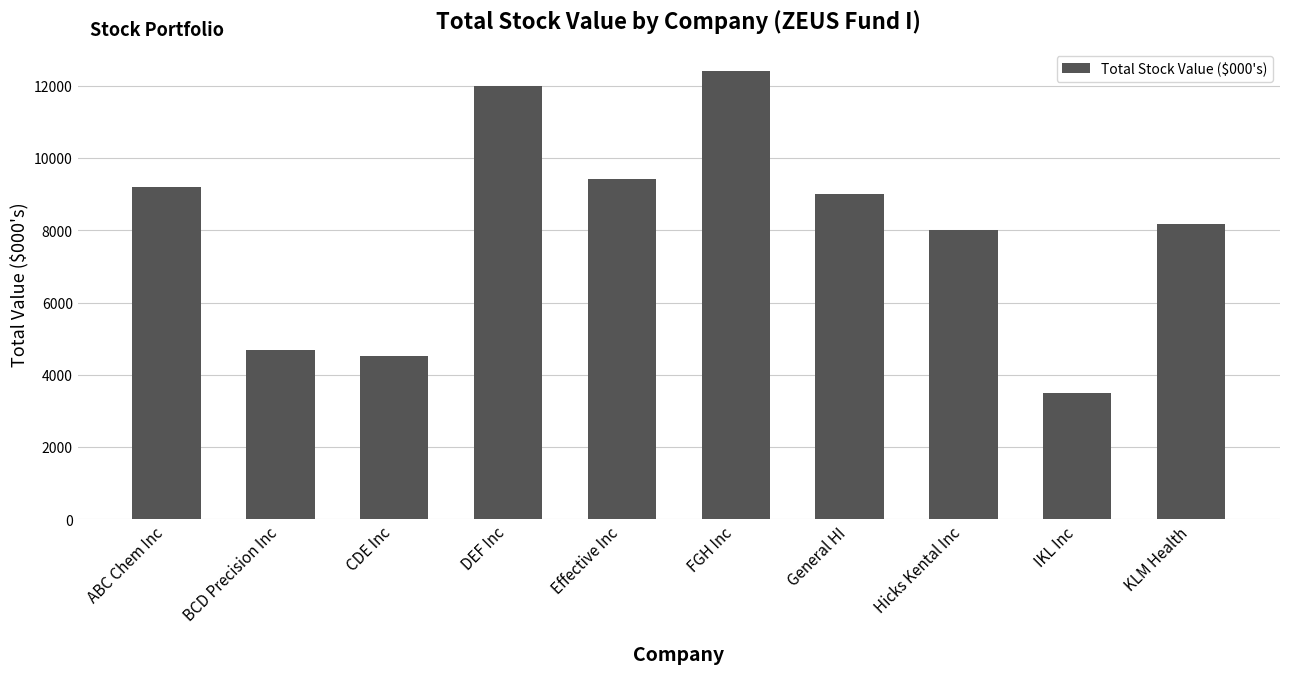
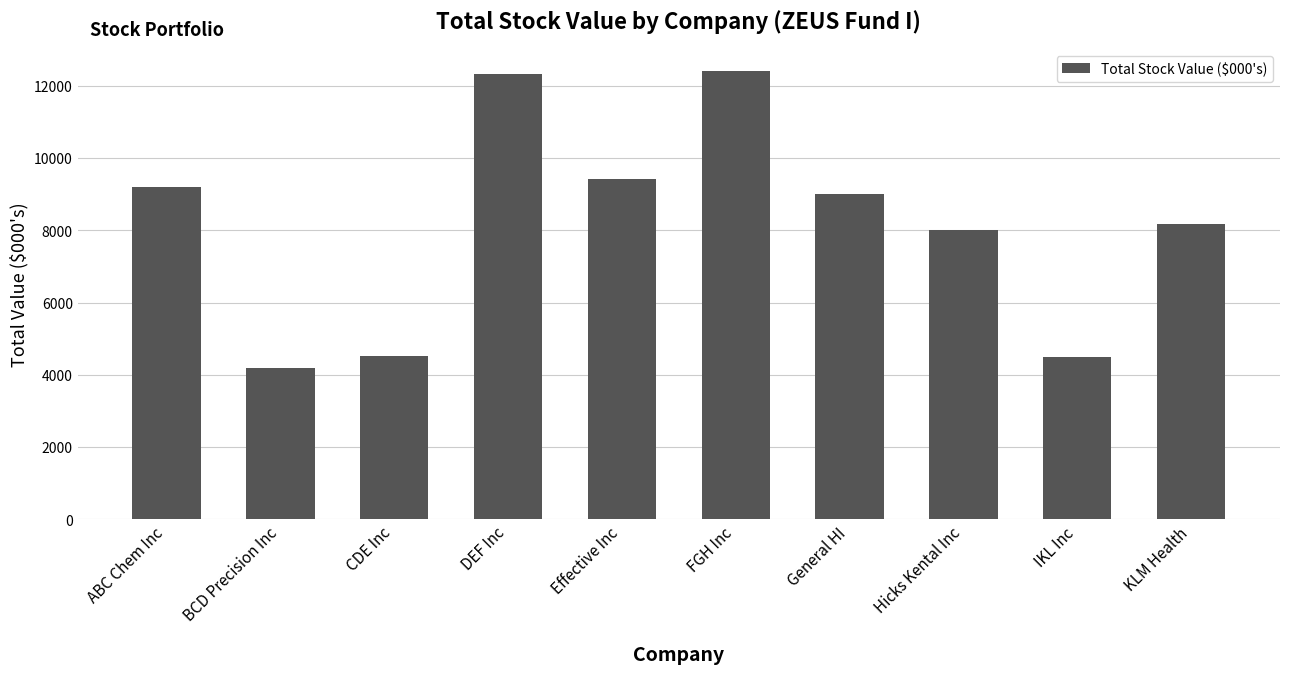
  {
    "ABC Chem Inc": 9200,
-   "BCD Precision Inc": 4700,
+   "BCD Precision Inc": 4200,
    "CDE Inc": 4500,
-   "DEF Inc": 12000,
+   "DEF Inc": 12300,
    "Effective Inc": 9400,
    "FGH Inc": 12400,
    "General HI": 9000,
    "Hicks Kental Inc": 8000,
-   "IKL Inc": 3500,
+   "IKL Inc": 4500,
    "KLM Health": 8200
  }
